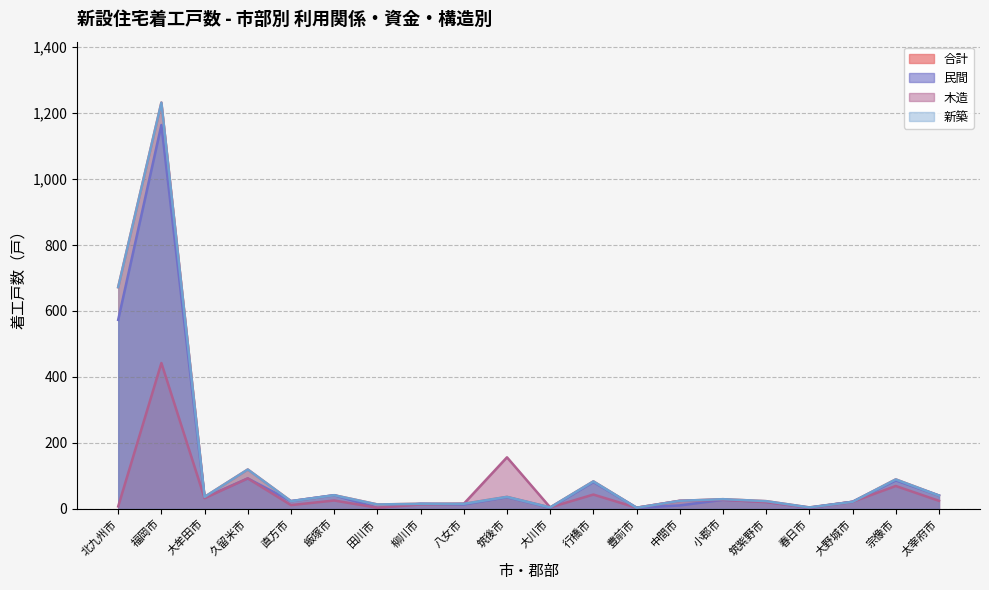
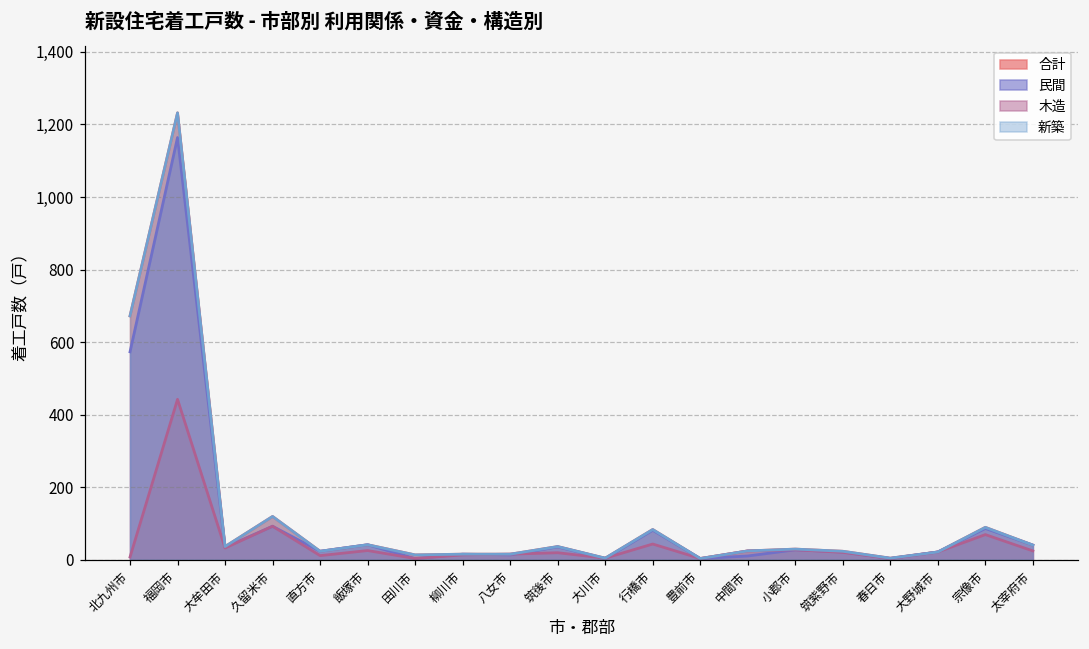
  {
    "木造": {
      "北九州市": 10,
      "福岡市": 440,
      "直方市": 10,
      "飯塚市": 30,
-     "筑後市": 160,
+     "筑後市": 20,
      "行橋市": 40,
      "宗像市": 70,
      "太宰府市": 20
    }
  }
